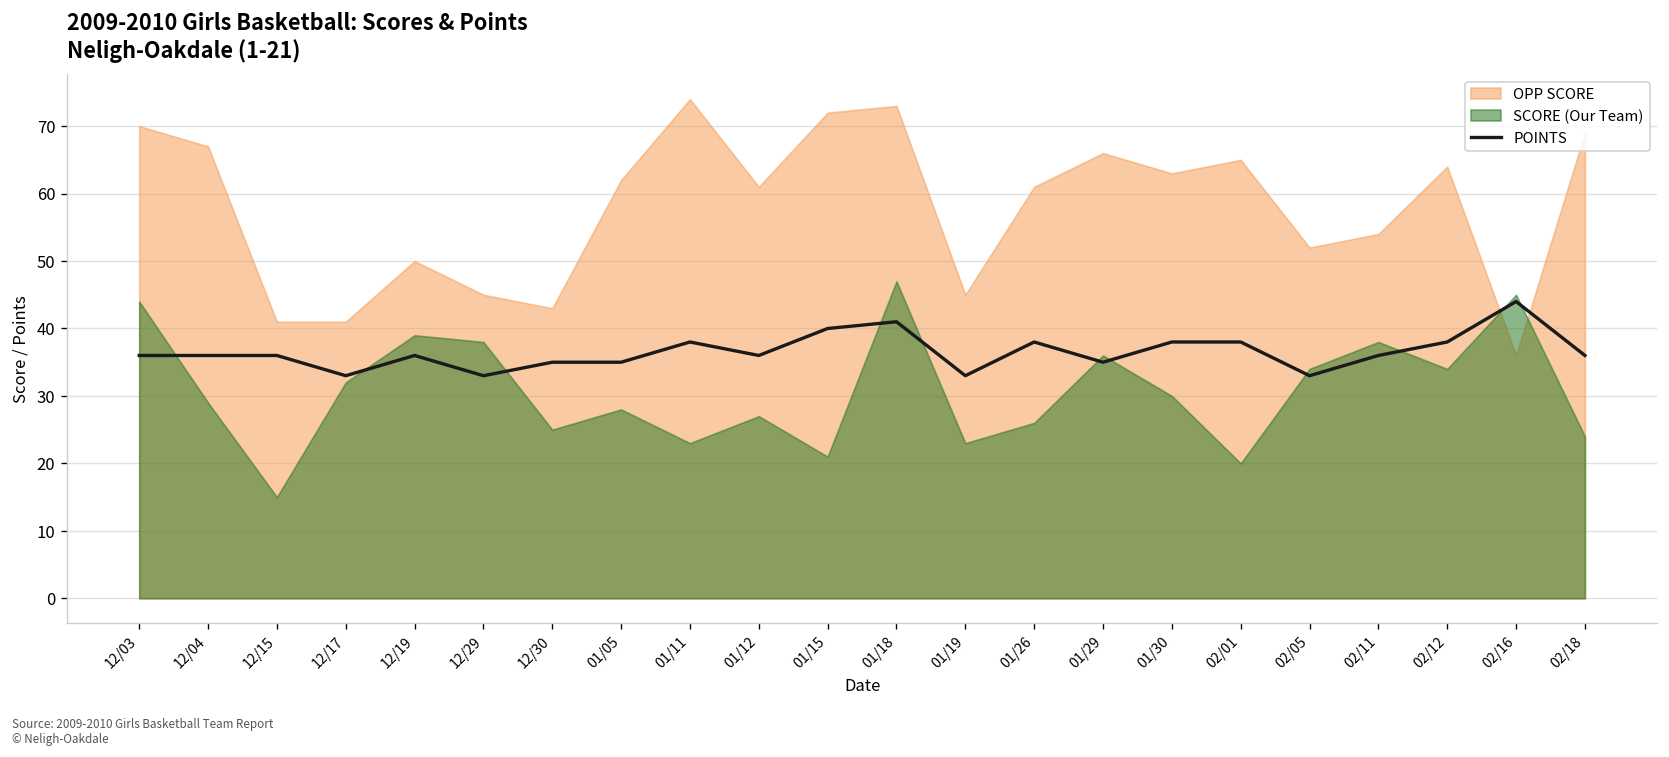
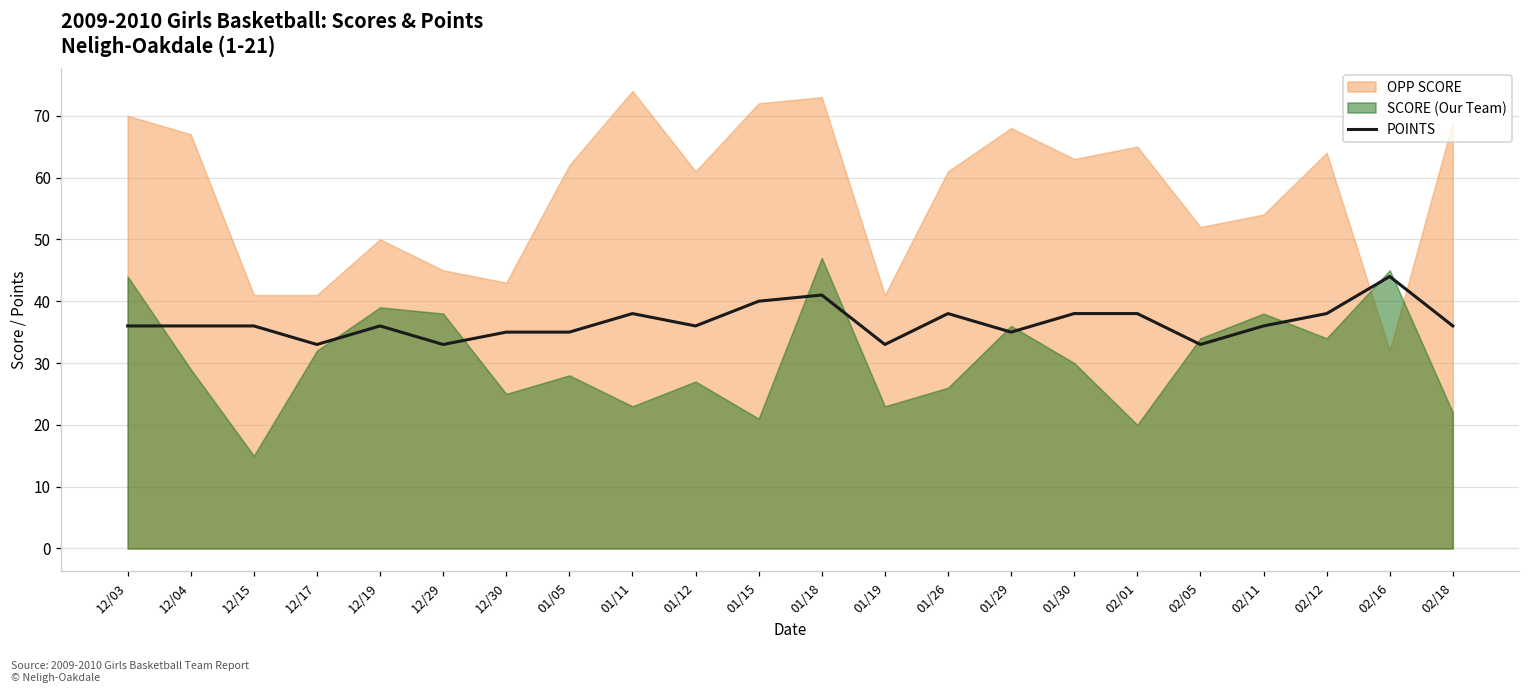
  {
    "POINTS": {
      "12/03": 36,
      "12/04": 36,
      "12/15": 36,
      "12/17": 33,
      "12/19": 36,
      "12/29": 33,
      "12/30": 35,
      "01/05": 35,
      "01/11": 38,
      "01/12": 36,
      "01/15": 40,
      "01/18": 41,
      "01/19": 33,
      "01/26": 38,
      "01/29": 35,
      "01/30": 38,
      "02/01": 38,
      "02/05": 33,
      "02/11": 36,
      "02/12": 38,
      "02/16": 44,
      "02/18": 36
    },
    "OPP SCORE": {
      "12/03": 70,
      "12/04": 67,
      "12/15": 41,
      "12/17": 41,
      "12/19": 50,
      "12/29": 45,
      "12/30": 43,
      "01/05": 62,
      "01/11": 74,
      "01/12": 61,
      "01/15": 72,
      "01/18": 73,
-     "01/19": 45,
+     "01/19": 41,
      "01/26": 61,
-     "01/29": 66,
+     "01/29": 68,
      "01/30": 63,
      "02/01": 65,
      "02/05": 52,
      "02/11": 54,
      "02/12": 64,
-     "02/16": 36
+     "02/16": 32
    },
    "SCORE (Our Team)": {
      "12/03": 44,
      "12/04": 29,
      "12/15": 15,
      "12/17": 32,
      "12/19": 39,
      "12/29": 38,
      "12/30": 25,
      "01/05": 28,
      "01/11": 23,
      "01/12": 27,
      "01/15": 21,
      "01/18": 47,
      "01/19": 23,
      "01/26": 26,
      "01/29": 36,
      "01/30": 30,
      "02/01": 20,
      "02/05": 34,
      "02/11": 38,
      "02/12": 34,
      "02/16": 45,
-     "02/18": 24
+     "02/18": 22
    }
  }
